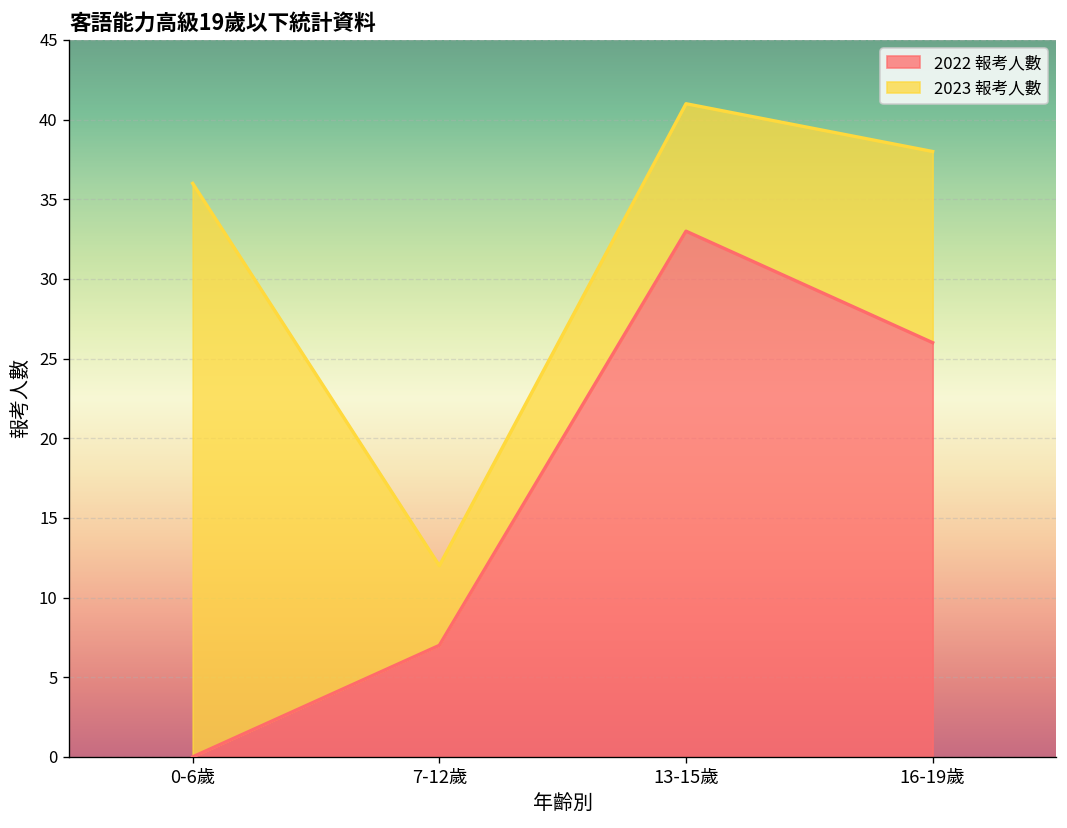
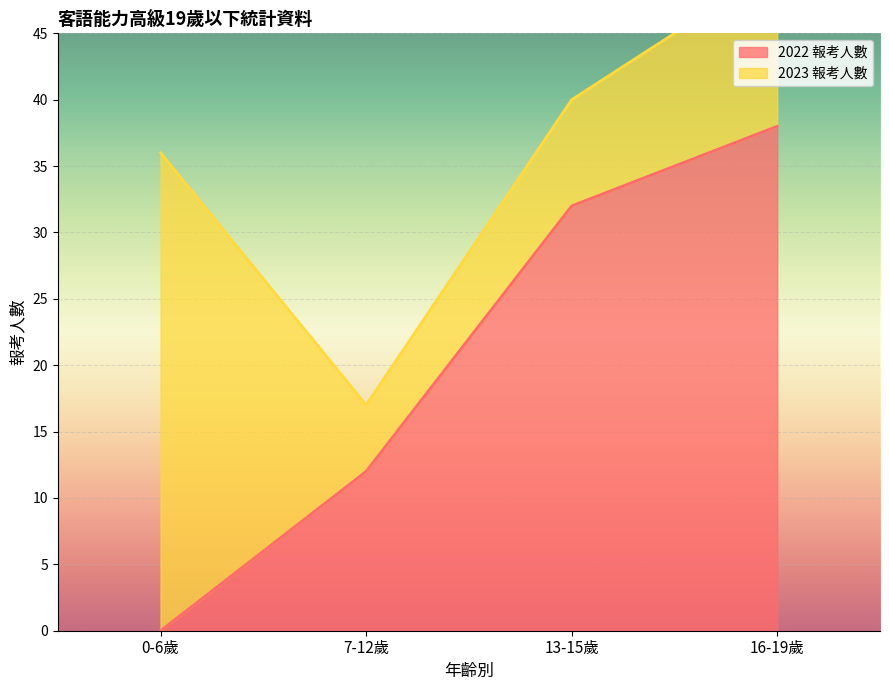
  {
    "2022 報考人數": {
      "0-6歲": 0,
-     "7-12歲": 7,
-     "13-15歲": 33,
-     "16-19歲": 26
+     "7-12歲": 12,
+     "13-15歲": 32,
+     "16-19歲": 38
    },
    "2023 報考人數": {
      "0-6歲": 36,
      "7-12歲": 5,
      "13-15歲": 8
    }
  }
